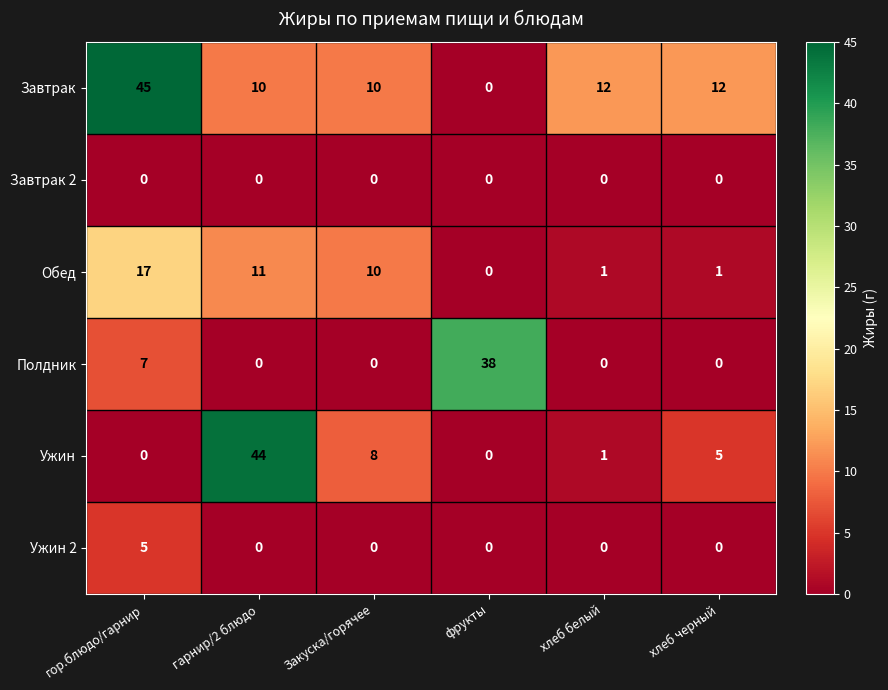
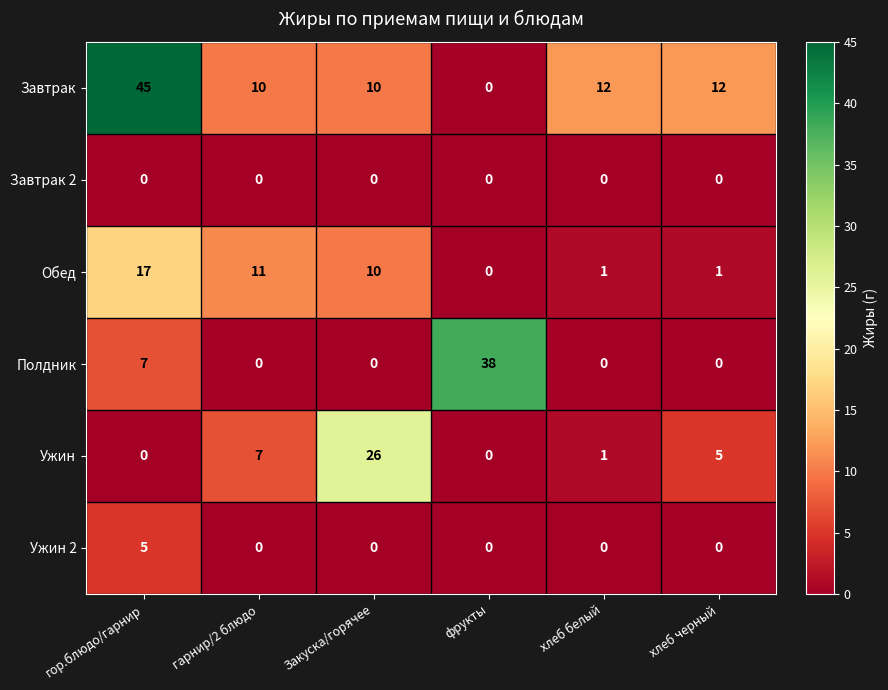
  {
    "Завтрак": {
      "гор.блюдо/гарнир": 45,
      "гарнир/2 блюдо": 10,
      "Закуска/горячее": 10,
      "фрукты": 0,
      "хлеб белый": 12,
      "хлеб черный": 12
    },
    "Завтрак 2": {
      "гор.блюдо/гарнир": 0,
      "гарнир/2 блюдо": 0,
      "Закуска/горячее": 0,
      "фрукты": 0,
      "хлеб белый": 0,
      "хлеб черный": 0
    },
    "Обед": {
      "гор.блюдо/гарнир": 17,
      "гарнир/2 блюдо": 11,
      "Закуска/горячее": 10,
      "фрукты": 0,
      "хлеб белый": 1,
      "хлеб черный": 1
    },
    "Полдник": {
      "гор.блюдо/гарнир": 7,
      "гарнир/2 блюдо": 0,
      "Закуска/горячее": 0,
      "фрукты": 38,
      "хлеб белый": 0,
      "хлеб черный": 0
    },
    "Ужин": {
      "гор.блюдо/гарнир": 0,
-     "гарнир/2 блюдо": 44,
-     "Закуска/горячее": 8,
+     "гарнир/2 блюдо": 7,
+     "Закуска/горячее": 26,
      "фрукты": 0,
      "хлеб белый": 1,
      "хлеб черный": 5
    },
    "Ужин 2": {
      "гор.блюдо/гарнир": 5,
      "гарнир/2 блюдо": 0,
      "Закуска/горячее": 0,
      "фрукты": 0,
      "хлеб белый": 0,
      "хлеб черный": 0
    }
  }
